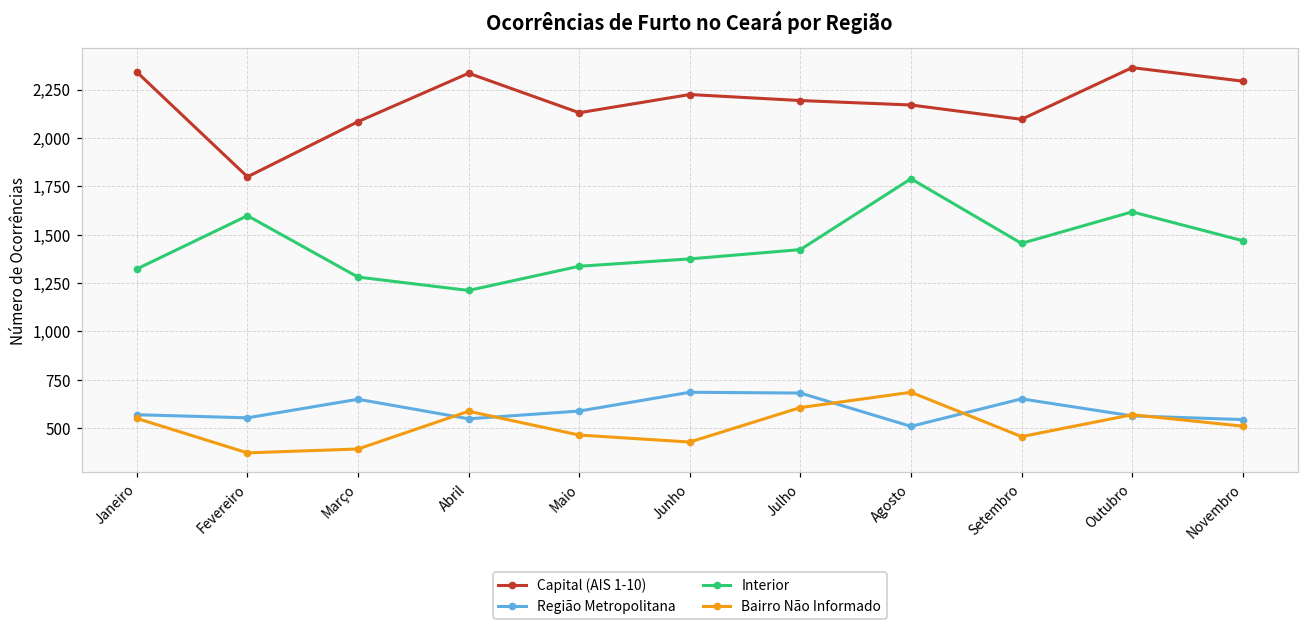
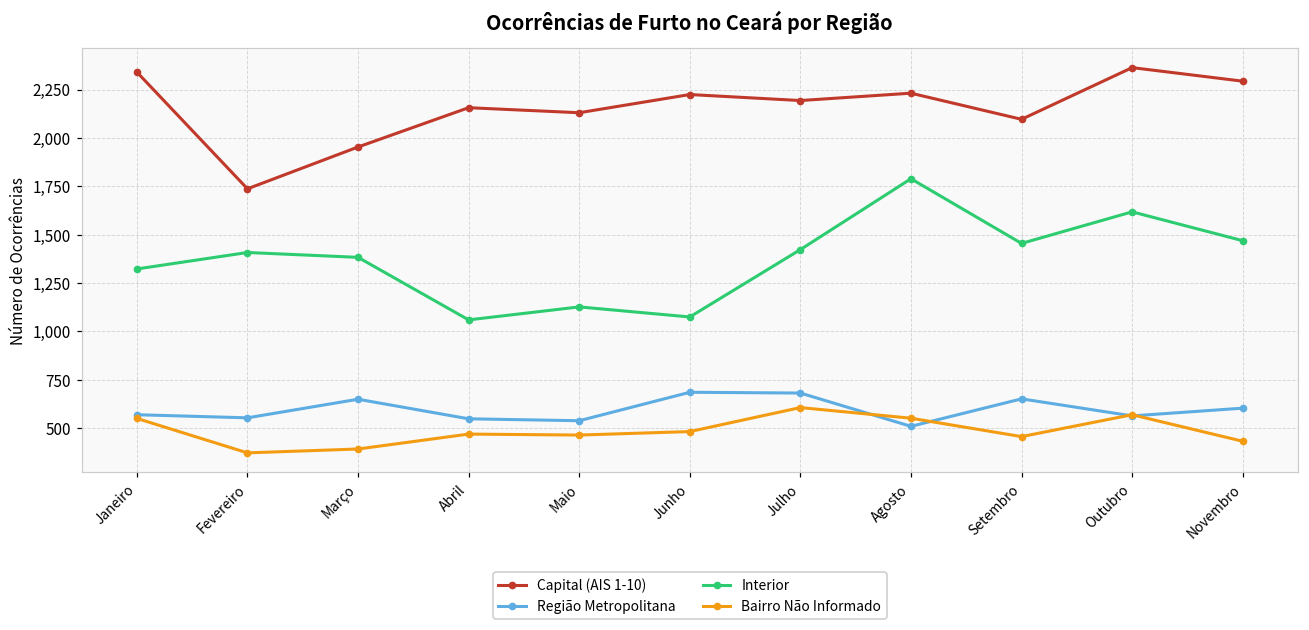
  {
    "Capital (AIS 1-10)": {
      "Janeiro": "2,340",
-     "Fevereiro": "1,800",
-     "Março": "2,080",
-     "Abril": "2,330",
+     "Fevereiro": "1,740",
+     "Março": "1,950",
+     "Abril": "2,160",
      "Maio": "2,130",
      "Junho": "2,220",
      "Julho": "2,190",
-     "Agosto": "2,170",
+     "Agosto": "2,230",
      "Setembro": "2,100",
      "Outubro": "2,360",
      "Novembro": "2,290"
    },
    "Região Metropolitana": {
      "Janeiro": "570",
      "Fevereiro": "550",
      "Março": "650",
      "Abril": "550",
-     "Maio": "590",
+     "Maio": "540",
      "Junho": "690",
      "Julho": "680",
      "Agosto": "510",
      "Setembro": "650",
-     "Novembro": "550"
+     "Novembro": "600"
    },
    "Interior": {
      "Janeiro": "1,320",
-     "Fevereiro": "1,600",
-     "Março": "1,280",
-     "Abril": "1,210",
-     "Maio": "1,340",
-     "Junho": "1,380",
+     "Fevereiro": "1,410",
+     "Março": "1,380",
+     "Abril": "1,060",
+     "Maio": "1,130",
+     "Junho": "1,080",
      "Julho": "1,420",
      "Agosto": "1,790",
      "Setembro": "1,460",
      "Outubro": "1,620",
      "Novembro": "1,470"
    },
    "Bairro Não Informado": {
      "Janeiro": "550",
      "Fevereiro": "370",
      "Março": "390",
-     "Abril": "590",
+     "Abril": "470",
      "Maio": "470",
-     "Junho": "430",
+     "Junho": "480",
      "Julho": "610",
-     "Agosto": "690",
+     "Agosto": "550",
      "Setembro": "460",
-     "Novembro": "510"
+     "Novembro": "430"
    }
  }
